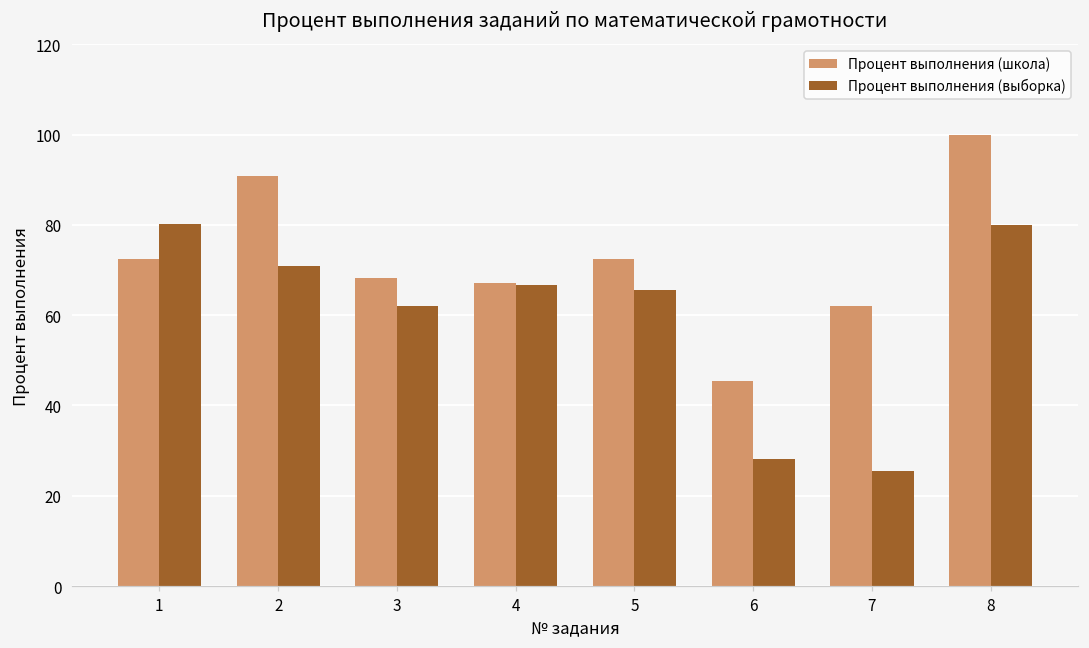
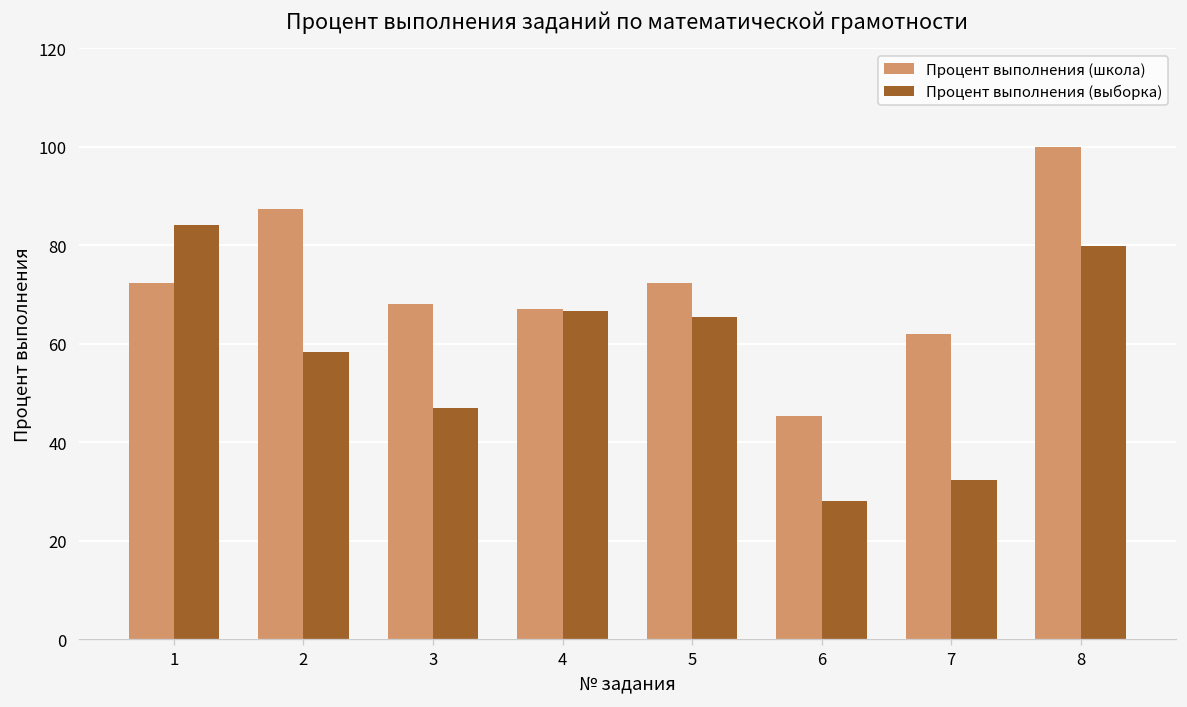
  {
    "Процент выполнения (школа)": {
      "1": 72,
-     "2": 91,
+     "2": 87,
      "3": 68,
      "4": 67,
      "5": 72,
      "6": 45,
      "7": 62,
      "8": 100
    },
    "Процент выполнения (выборка)": {
-     "1": 80,
-     "2": 71,
-     "3": 62,
+     "1": 84,
+     "2": 58,
+     "3": 47,
      "4": 67,
      "5": 66,
      "6": 28,
-     "7": 26,
+     "7": 32,
      "8": 80
    }
  }
